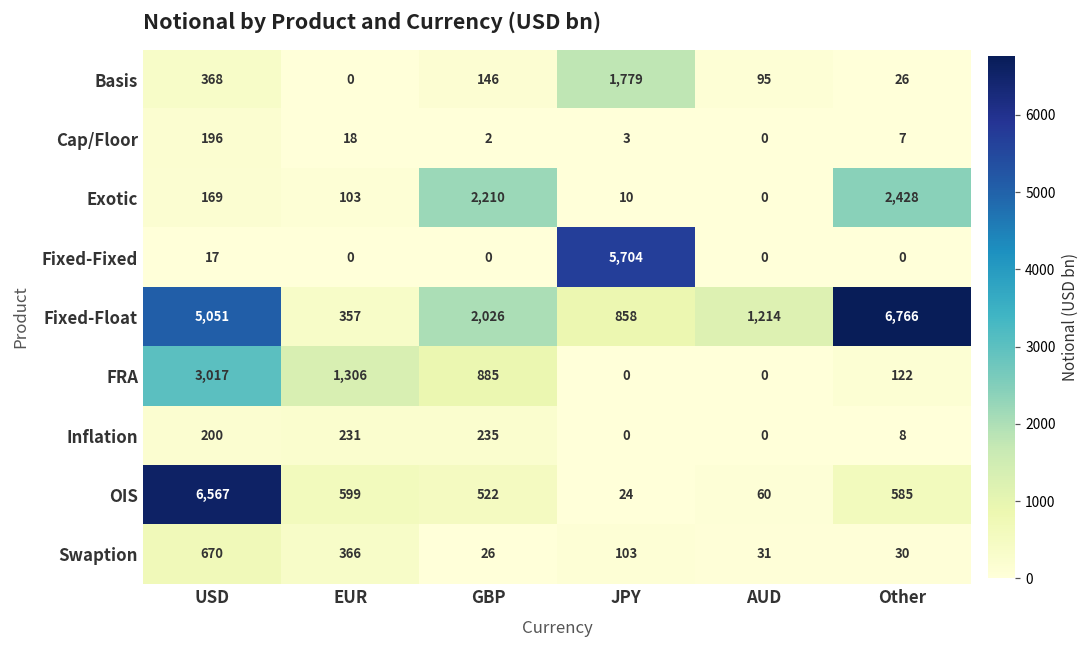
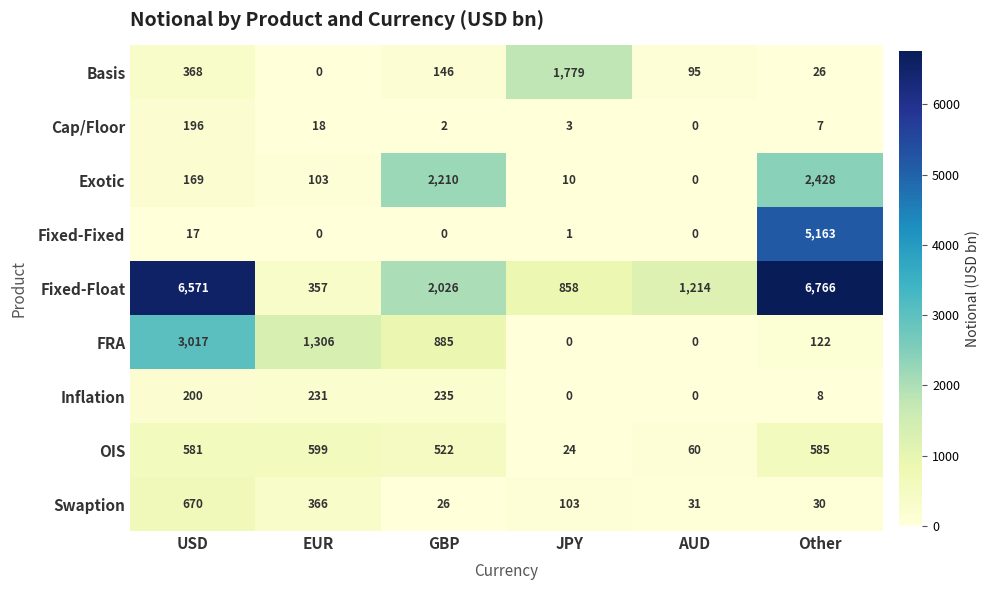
  {
    "Basis": {
      "USD": "368",
      "EUR": "0",
      "GBP": "146",
      "JPY": "1,779",
      "AUD": "95",
      "Other": "26"
    },
    "Cap/Floor": {
      "USD": "196",
      "EUR": "18",
      "GBP": "2",
      "JPY": "3",
      "AUD": "0",
      "Other": "7"
    },
    "Exotic": {
      "USD": "169",
      "EUR": "103",
      "GBP": "2,210",
      "JPY": "10",
      "AUD": "0",
      "Other": "2,428"
    },
    "Fixed-Fixed": {
      "USD": "17",
      "EUR": "0",
      "GBP": "0",
-     "JPY": "5,704",
+     "JPY": "1",
      "AUD": "0",
-     "Other": "0"
+     "Other": "5,163"
    },
    "Fixed-Float": {
-     "USD": "5,051",
+     "USD": "6,571",
      "EUR": "357",
      "GBP": "2,026",
      "JPY": "858",
      "AUD": "1,214",
      "Other": "6,766"
    },
    "FRA": {
      "USD": "3,017",
      "EUR": "1,306",
      "GBP": "885",
      "JPY": "0",
      "AUD": "0",
      "Other": "122"
    },
    "Inflation": {
      "USD": "200",
      "EUR": "231",
      "GBP": "235",
      "JPY": "0",
      "AUD": "0",
      "Other": "8"
    },
    "OIS": {
-     "USD": "6,567",
+     "USD": "581",
      "EUR": "599",
      "GBP": "522",
      "JPY": "24",
      "AUD": "60",
      "Other": "585"
    },
    "Swaption": {
      "USD": "670",
      "EUR": "366",
      "GBP": "26",
      "JPY": "103",
      "AUD": "31",
      "Other": "30"
    }
  }
